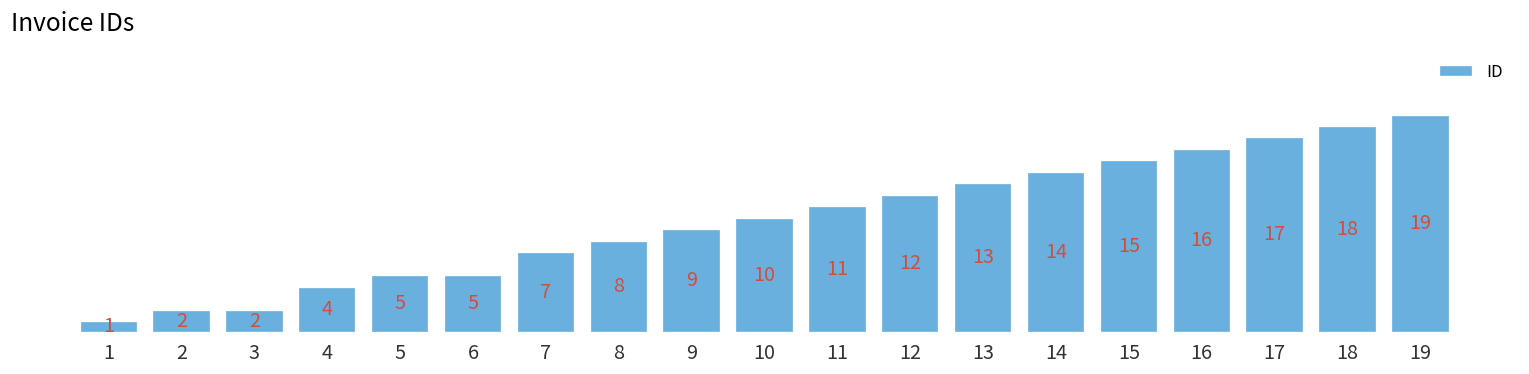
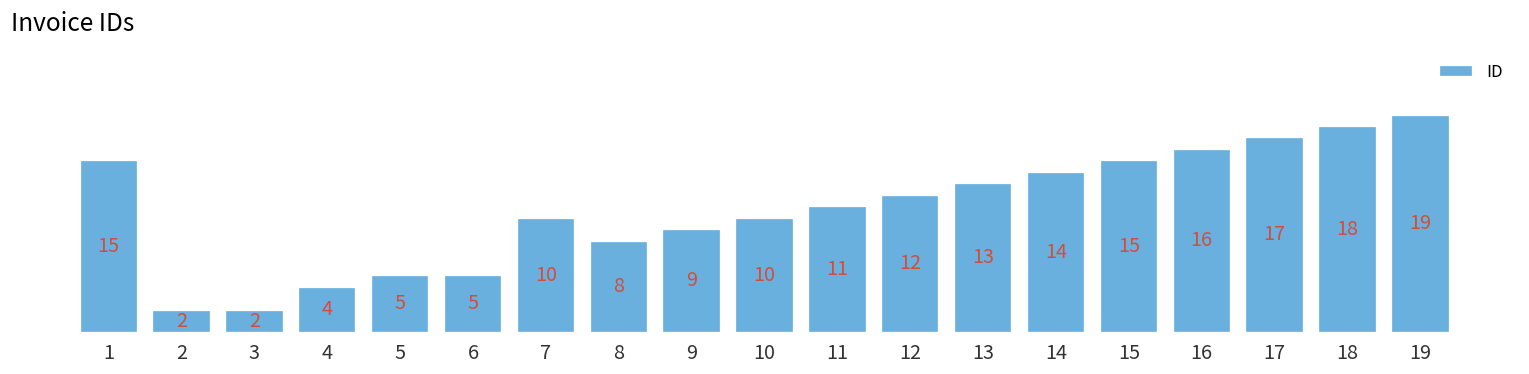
  {
-   "1": 1,
+   "1": 15,
    "2": 2,
    "3": 2,
    "4": 4,
    "5": 5,
    "6": 5,
-   "7": 7,
+   "7": 10,
    "8": 8,
    "9": 9,
    "10": 10,
    "11": 11,
    "12": 12,
    "13": 13,
    "14": 14,
    "15": 15,
    "16": 16,
    "17": 17,
    "18": 18,
    "19": 19
  }
